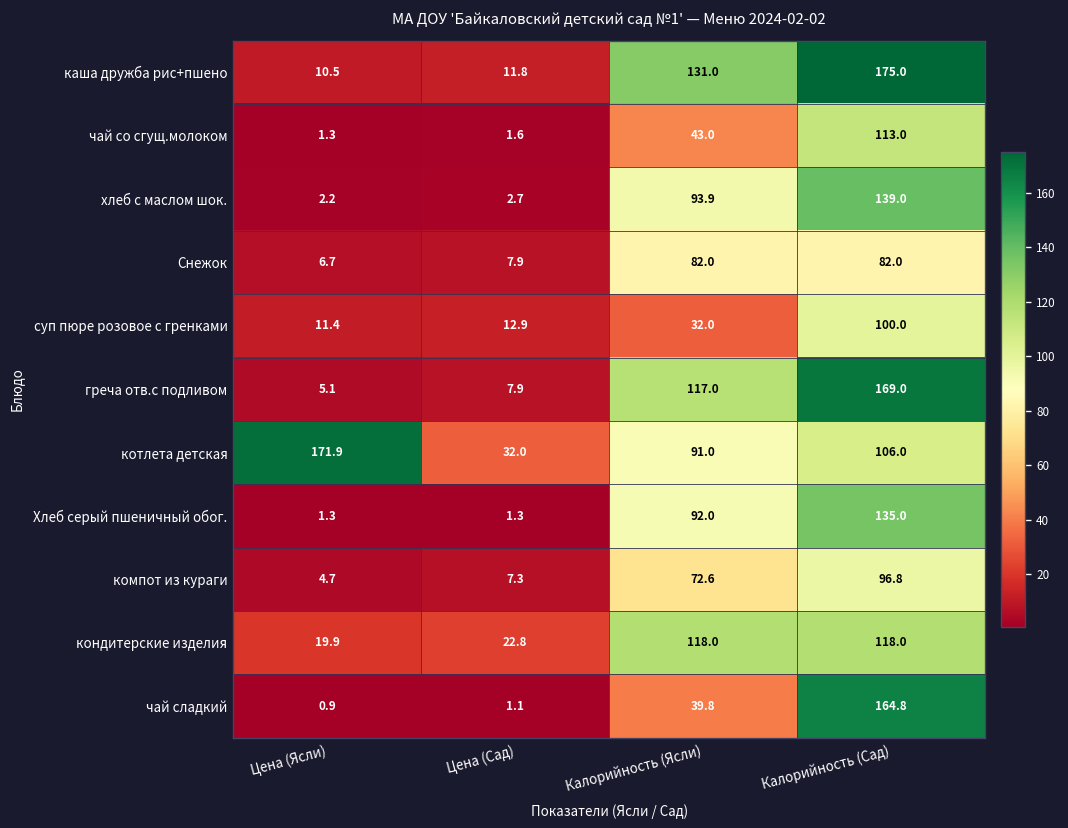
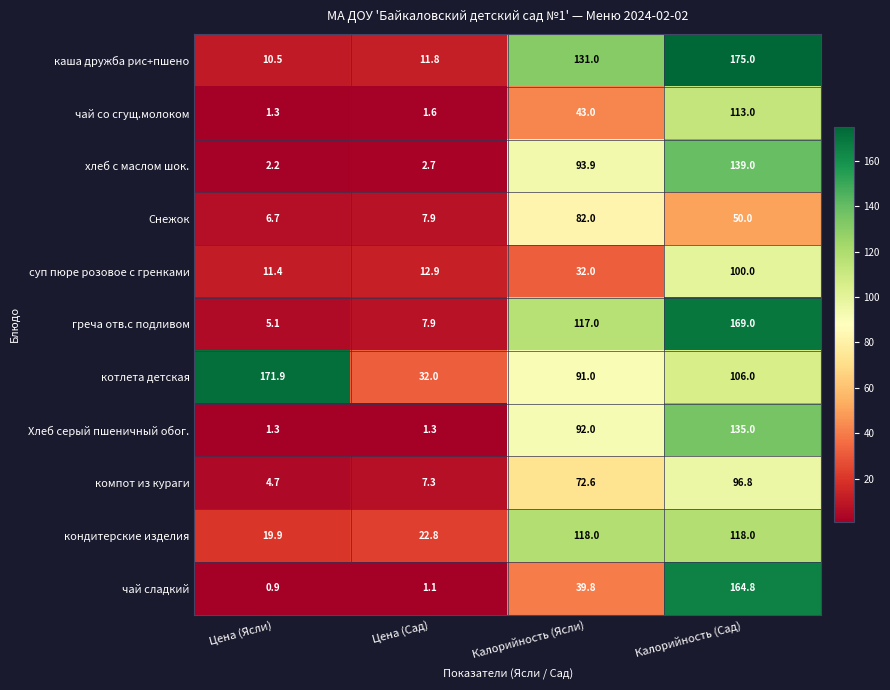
  {
    "каша дружба рис+пшено": {
      "Цена (Ясли)": 10.5,
      "Цена (Сад)": 11.8,
      "Калорийность (Ясли)": 131.0,
      "Калорийность (Сад)": 175.0
    },
    "чай со сгущ.молоком": {
      "Цена (Ясли)": 1.3,
      "Цена (Сад)": 1.6,
      "Калорийность (Ясли)": 43.0,
      "Калорийность (Сад)": 113.0
    },
    "хлеб с маслом шок.": {
      "Цена (Ясли)": 2.2,
      "Цена (Сад)": 2.7,
      "Калорийность (Ясли)": 93.9,
      "Калорийность (Сад)": 139.0
    },
    "Снежок": {
      "Цена (Ясли)": 6.7,
      "Цена (Сад)": 7.9,
      "Калорийность (Ясли)": 82.0,
-     "Калорийность (Сад)": 82.0
+     "Калорийность (Сад)": 50.0
    },
    "суп пюре розовое с гренками": {
      "Цена (Ясли)": 11.4,
      "Цена (Сад)": 12.9,
      "Калорийность (Ясли)": 32.0,
      "Калорийность (Сад)": 100.0
    },
    "греча отв.с подливом": {
      "Цена (Ясли)": 5.1,
      "Цена (Сад)": 7.9,
      "Калорийность (Ясли)": 117.0,
      "Калорийность (Сад)": 169.0
    },
    "котлета детская": {
      "Цена (Ясли)": 171.9,
      "Цена (Сад)": 32.0,
      "Калорийность (Ясли)": 91.0,
      "Калорийность (Сад)": 106.0
    },
    "Хлеб серый пшеничный обог.": {
      "Цена (Ясли)": 1.3,
      "Цена (Сад)": 1.3,
      "Калорийность (Ясли)": 92.0,
      "Калорийность (Сад)": 135.0
    },
    "компот из кураги": {
      "Цена (Ясли)": 4.7,
      "Цена (Сад)": 7.3,
      "Калорийность (Ясли)": 72.6,
      "Калорийность (Сад)": 96.8
    },
    "кондитерские изделия": {
      "Цена (Ясли)": 19.9,
      "Цена (Сад)": 22.8,
      "Калорийность (Ясли)": 118.0,
      "Калорийность (Сад)": 118.0
    },
    "чай сладкий": {
      "Цена (Ясли)": 0.9,
      "Цена (Сад)": 1.1,
      "Калорийность (Ясли)": 39.8,
      "Калорийность (Сад)": 164.8
    }
  }
